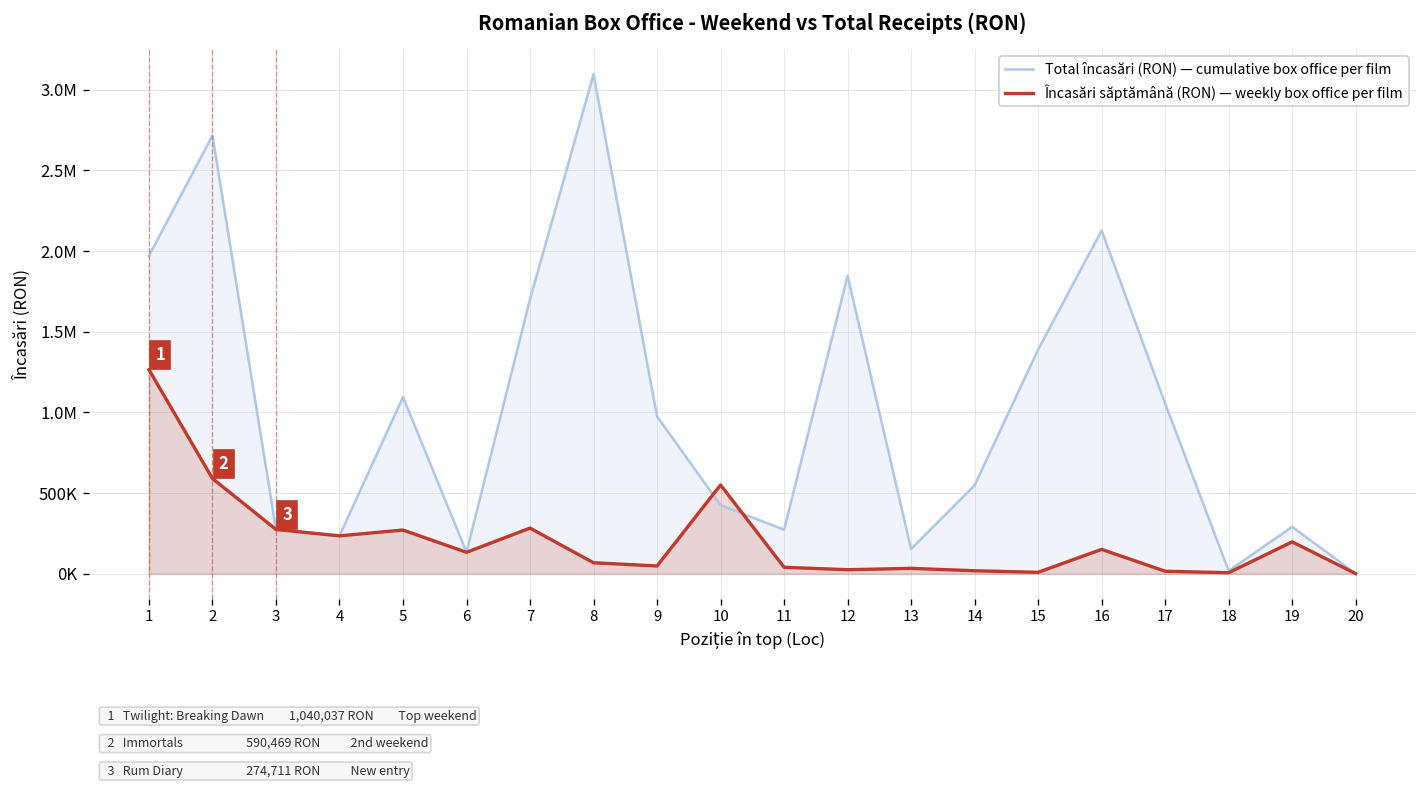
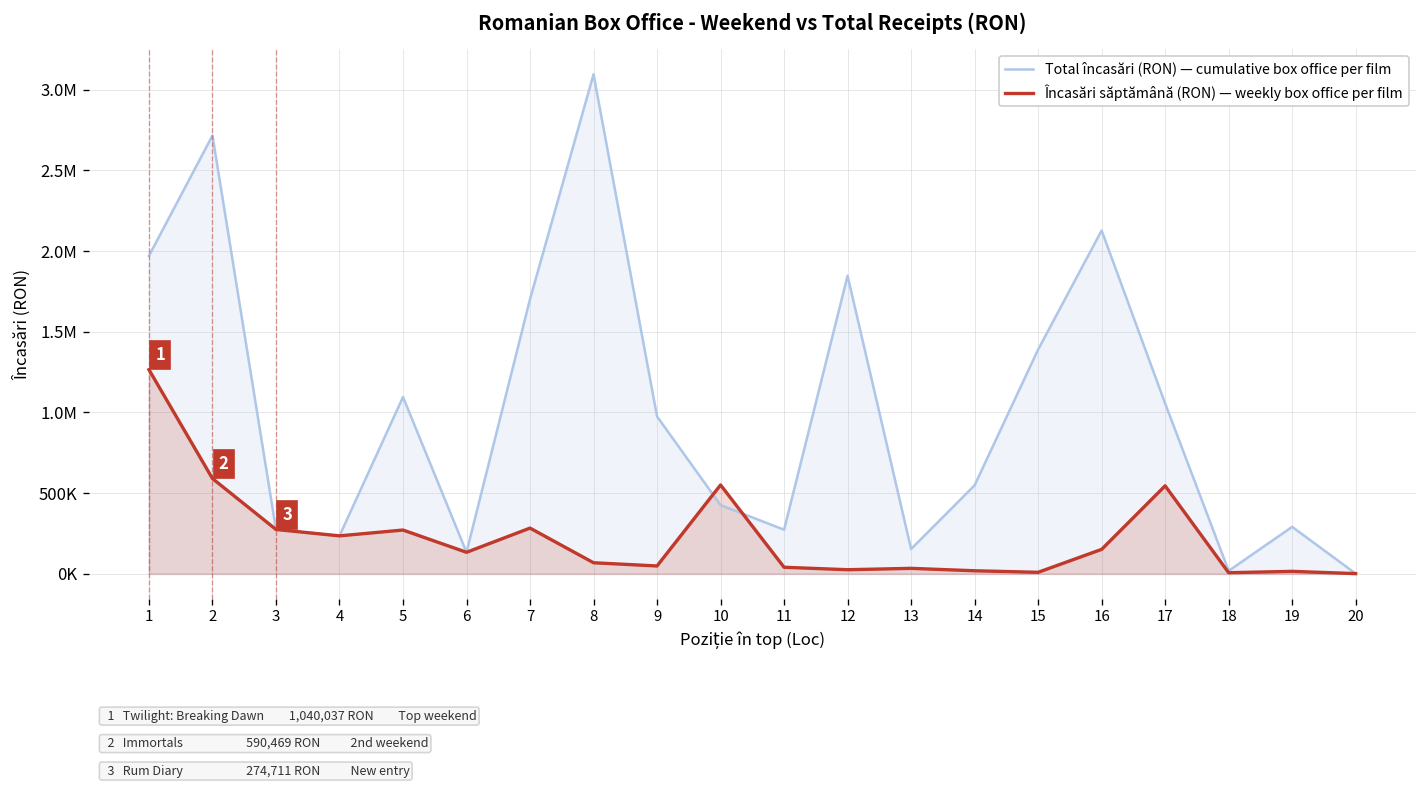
  {
    "Total încasări (RON) — cumulative box office per film": {
      "1": 1970000,
      "2": 2720000,
      "5": 1100000,
      "7": 1700000,
      "8": 3100000,
      "9": 980000,
      "10": 430000,
      "11": 270000,
      "12": 1850000,
      "13": 150000,
      "14": 550000,
      "15": 1390000,
      "16": 2130000,
      "17": 1060000,
      "19": 290000
    },
    "Încasări săptămână (RON) — weekly box office per film": {
      "5": 270000,
      "7": 280000,
      "8": 70000,
      "9": 50000,
      "10": 550000,
      "11": 40000,
      "12": 30000,
      "13": 30000,
      "14": 20000,
      "15": 10000,
      "16": 150000,
-     "17": 20000,
-     "19": 200000
+     "17": 550000,
+     "19": 20000
    }
  }
